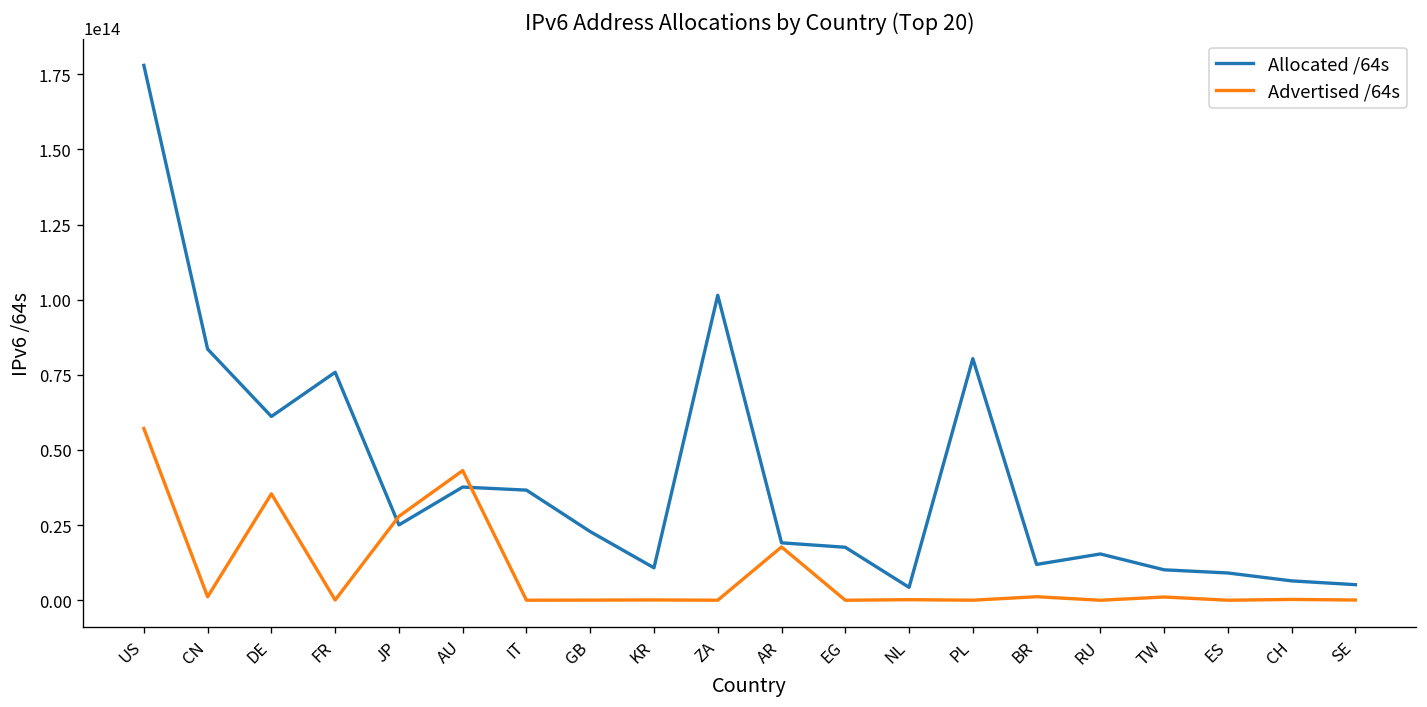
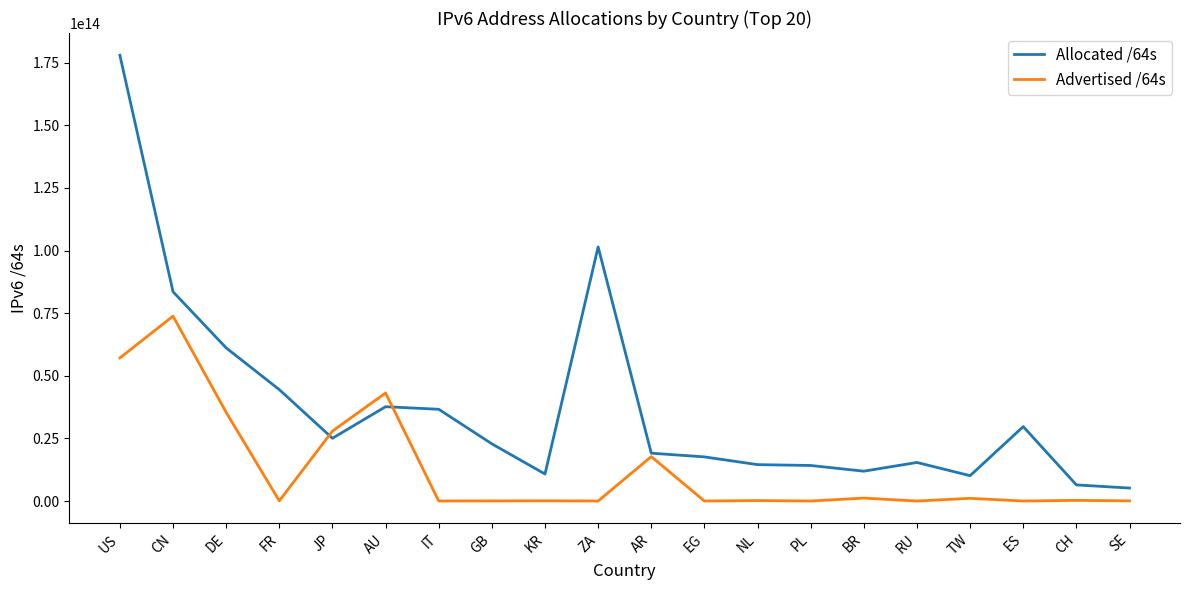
  {
    "Allocated /64s": {
      "US": 178000000000000,
      "CN": 84000000000000,
      "DE": 61000000000000,
-     "FR": 76000000000000,
+     "FR": 44000000000000,
      "JP": 25000000000000,
      "AU": 38000000000000,
      "IT": 37000000000000,
      "GB": 23000000000000,
      "KR": 11000000000000,
      "ZA": 101000000000000,
      "AR": 19000000000000,
      "EG": 18000000000000,
-     "NL": 4000000000000,
-     "PL": 80000000000000,
+     "NL": 15000000000000,
+     "PL": 14000000000000,
      "BR": 12000000000000,
      "RU": 15000000000000,
      "TW": 10000000000000,
-     "ES": 9000000000000,
+     "ES": 30000000000000,
      "CH": 6000000000000,
      "SE": 5000000000000
    },
    "Advertised /64s": {
      "US": 57000000000000,
-     "CN": 1000000000000,
+     "CN": 74000000000000,
      "DE": 35000000000000,
      "FR": 0,
      "JP": 28000000000000,
      "AU": 43000000000000,
      "IT": 0,
      "GB": 0,
      "KR": 0,
      "ZA": 0,
      "AR": 18000000000000,
      "EG": 0,
      "NL": 0,
      "PL": 0,
      "BR": 1000000000000,
      "RU": 0,
      "TW": 1000000000000,
      "ES": 0,
      "CH": 0,
      "SE": 0
    }
  }
